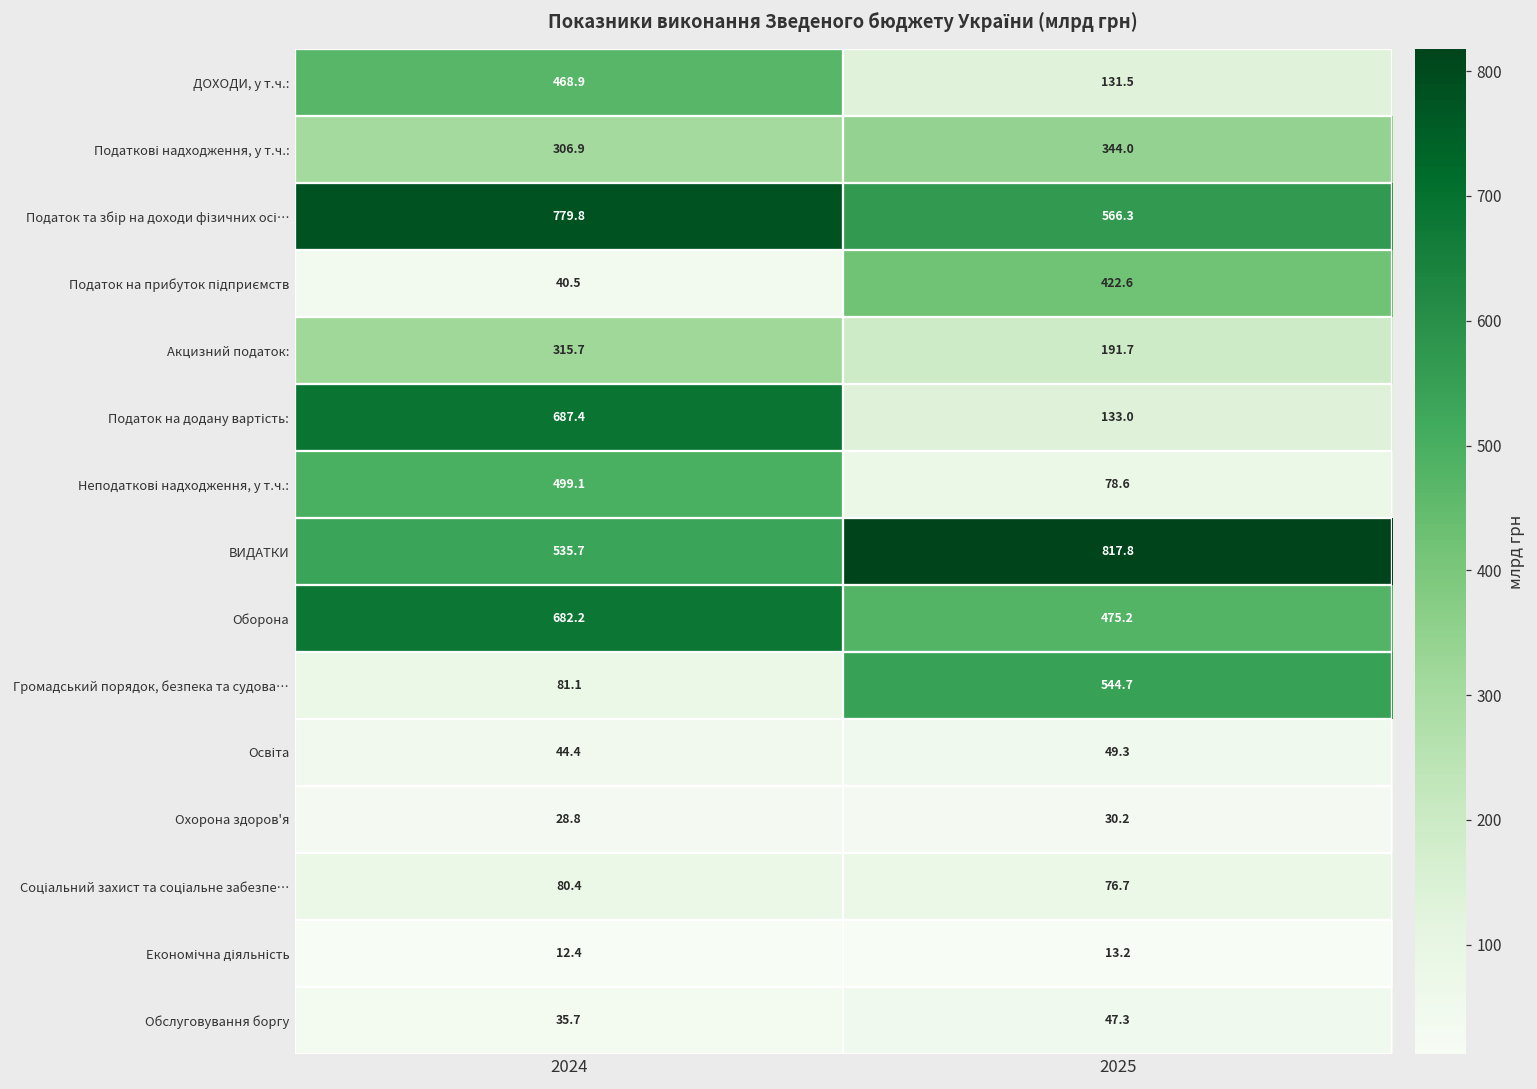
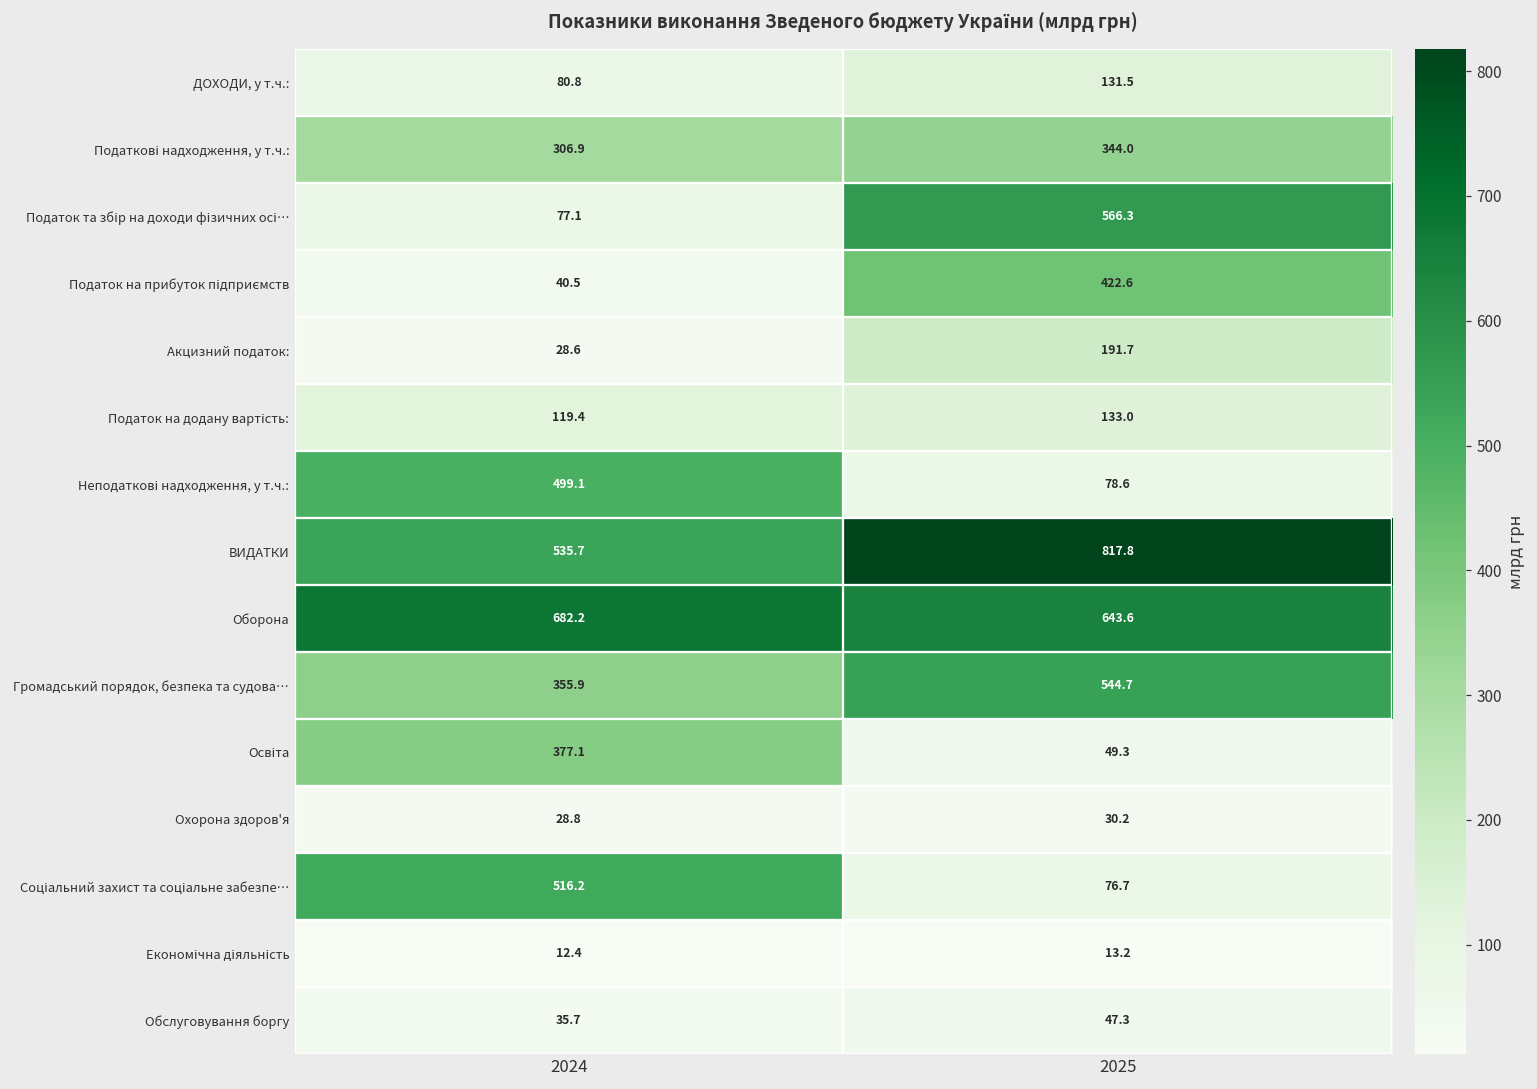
  {
    "ДОХОДИ, у т.ч.:": {
-     "2024": 468.9,
+     "2024": 80.8,
      "2025": 131.5
    },
    "Податкові надходження, у т.ч.:": {
      "2024": 306.9,
      "2025": 344.0
    },
    "Податок та збір на доходи фізичних осі…": {
-     "2024": 779.8,
+     "2024": 77.1,
      "2025": 566.3
    },
    "Податок на прибуток підприємств": {
      "2024": 40.5,
      "2025": 422.6
    },
    "Акцизний податок:": {
-     "2024": 315.7,
+     "2024": 28.6,
      "2025": 191.7
    },
    "Податок на додану вартість:": {
-     "2024": 687.4,
+     "2024": 119.4,
      "2025": 133.0
    },
    "Неподаткові надходження, у т.ч.:": {
      "2024": 499.1,
      "2025": 78.6
    },
    "ВИДАТКИ": {
      "2024": 535.7,
      "2025": 817.8
    },
    "Оборона": {
      "2024": 682.2,
-     "2025": 475.2
+     "2025": 643.6
    },
    "Громадський порядок, безпека та судова…": {
-     "2024": 81.1,
+     "2024": 355.9,
      "2025": 544.7
    },
    "Освіта": {
-     "2024": 44.4,
+     "2024": 377.1,
      "2025": 49.3
    },
    "Охорона здоров'я": {
      "2024": 28.8,
      "2025": 30.2
    },
    "Соціальний захист та соціальне забезпе…": {
-     "2024": 80.4,
+     "2024": 516.2,
      "2025": 76.7
    },
    "Економічна діяльність": {
      "2024": 12.4,
      "2025": 13.2
    },
    "Обслуговування боргу": {
      "2024": 35.7,
      "2025": 47.3
    }
  }
